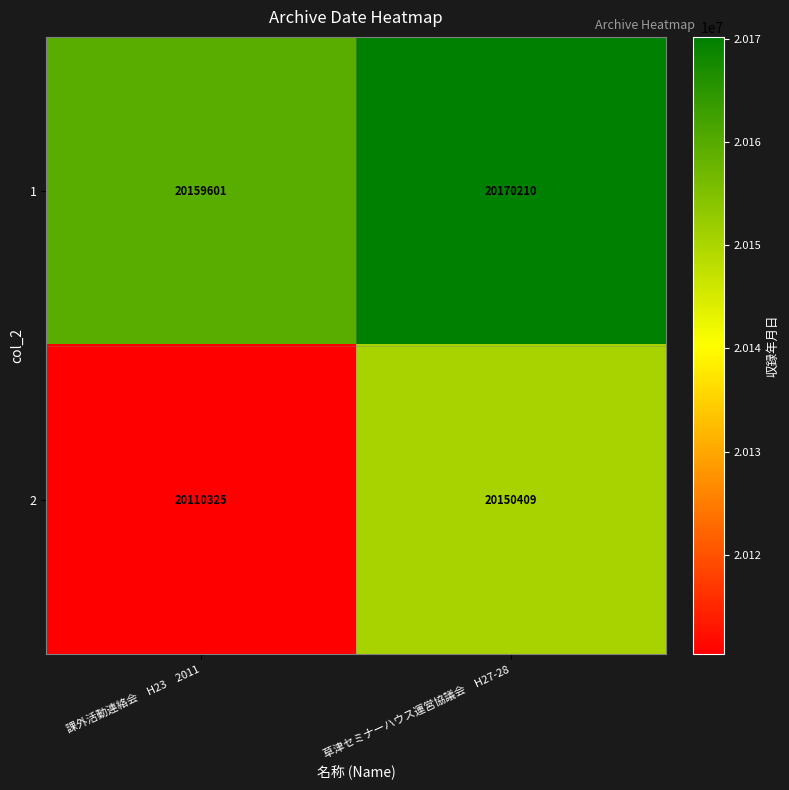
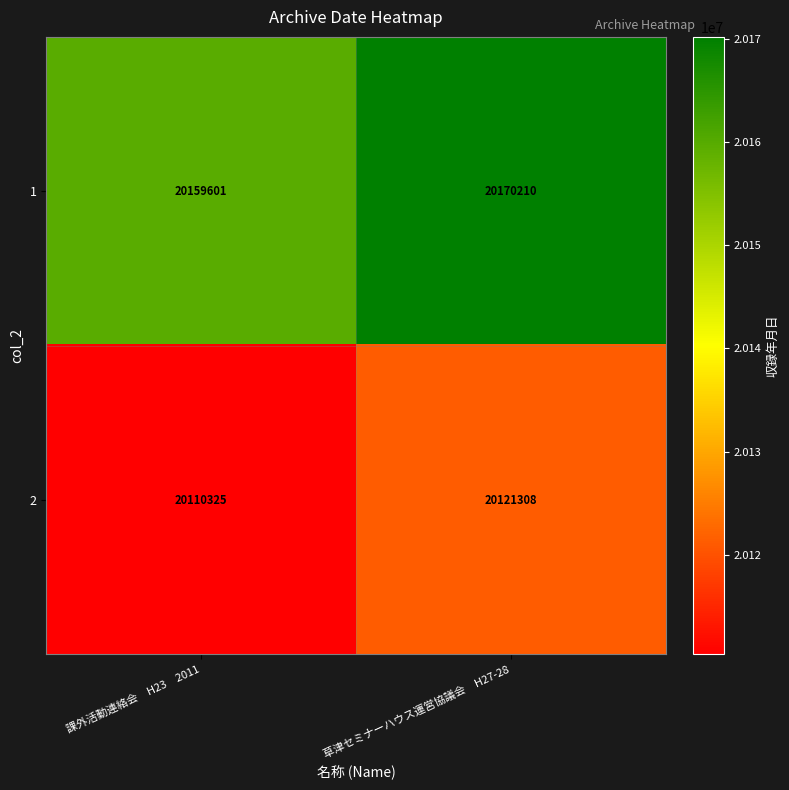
  {
    "1": {
      "課外活動連絡会 H23 2011": 20159601,
      "草津セミナーハウス運営協議会 H27-28": 20170210
    },
    "2": {
      "課外活動連絡会 H23 2011": 20110325,
-     "草津セミナーハウス運営協議会 H27-28": 20150409
+     "草津セミナーハウス運営協議会 H27-28": 20121308
    }
  }
